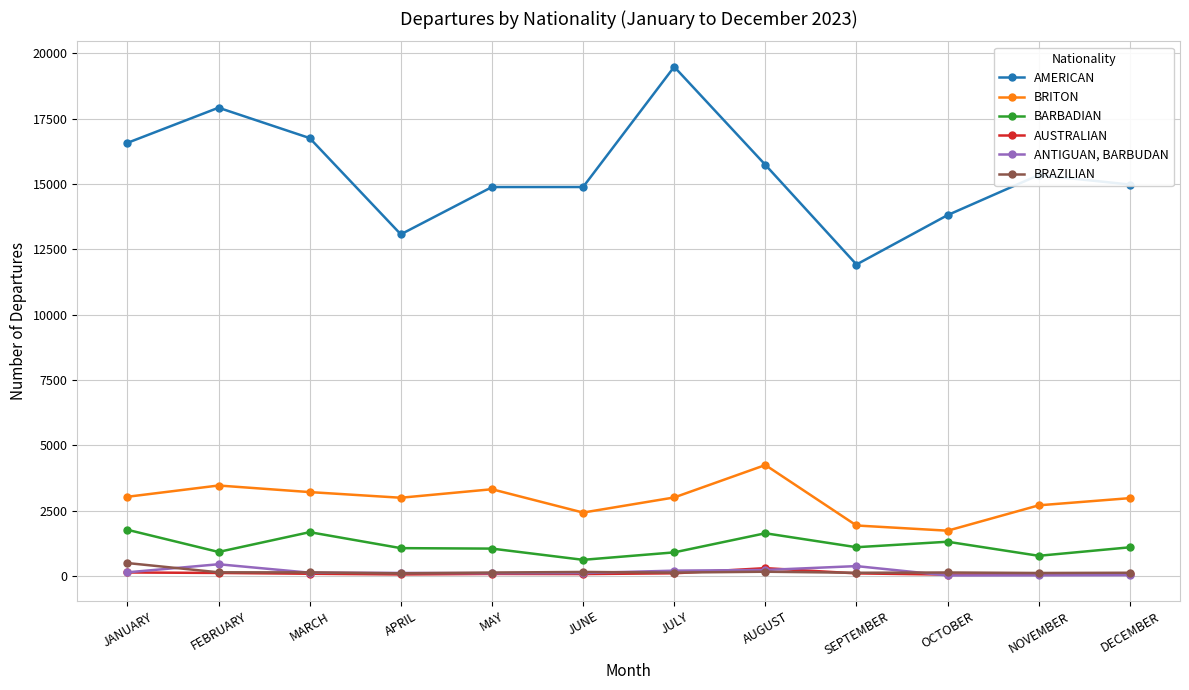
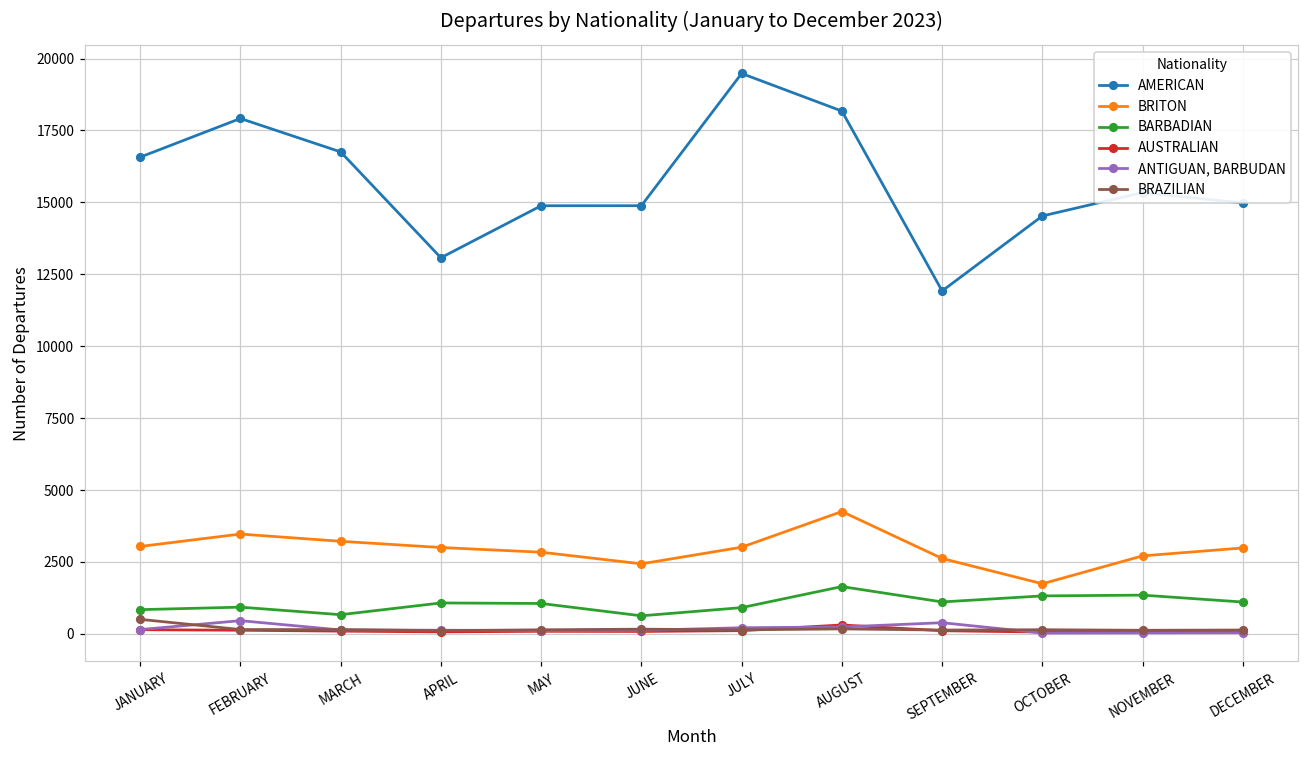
  {
    "AMERICAN": {
      "JANUARY": 16600,
      "FEBRUARY": 17900,
      "MARCH": 16800,
      "APRIL": 13100,
      "MAY": 14900,
      "JUNE": 14900,
      "JULY": 19500,
-     "AUGUST": 15700,
+     "AUGUST": 18200,
      "SEPTEMBER": 11900,
-     "OCTOBER": 13800
+     "OCTOBER": 14500
    },
    "BRITON": {
      "JANUARY": 3000,
      "FEBRUARY": 3500,
      "MARCH": 3200,
      "APRIL": 3000,
-     "MAY": 3300,
+     "MAY": 2800,
      "JUNE": 2400,
      "JULY": 3000,
      "AUGUST": 4300,
-     "SEPTEMBER": 1900,
+     "SEPTEMBER": 2600,
      "OCTOBER": 1700,
      "NOVEMBER": 2700,
      "DECEMBER": 3000
    },
    "BARBADIAN": {
-     "JANUARY": 1800,
+     "JANUARY": 800,
      "FEBRUARY": 900,
-     "MARCH": 1700,
+     "MARCH": 700,
      "APRIL": 1100,
      "MAY": 1100,
      "JUNE": 600,
      "JULY": 900,
      "AUGUST": 1600,
      "SEPTEMBER": 1100,
      "OCTOBER": 1300,
-     "NOVEMBER": 800,
+     "NOVEMBER": 1300,
      "DECEMBER": 1100
    },
    "ANTIGUAN, BARBUDAN": {
      "FEBRUARY": 500,
      "SEPTEMBER": 400
    },
    "BRAZILIAN": {
      "JANUARY": 500
    }
  }
